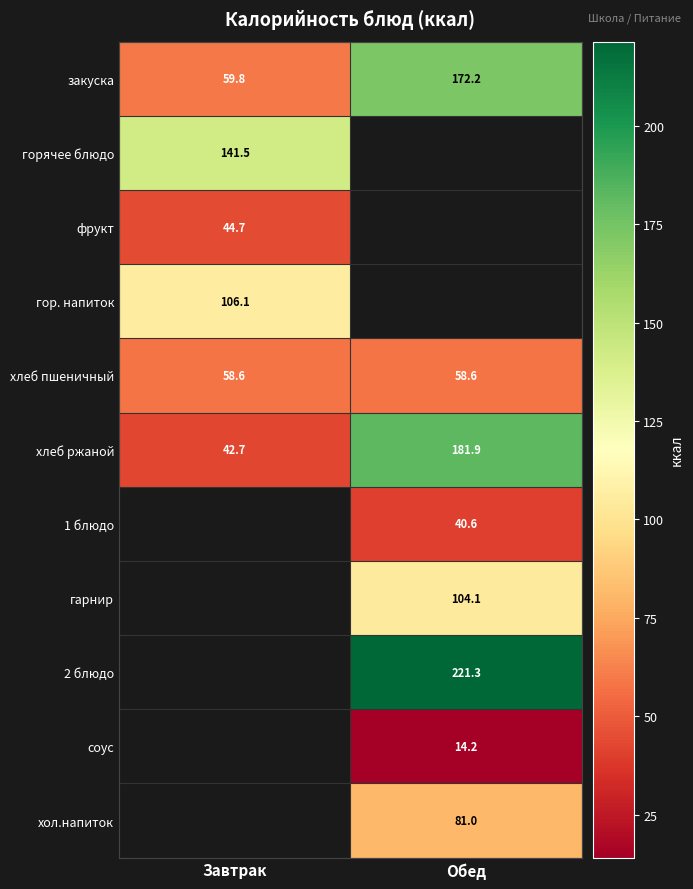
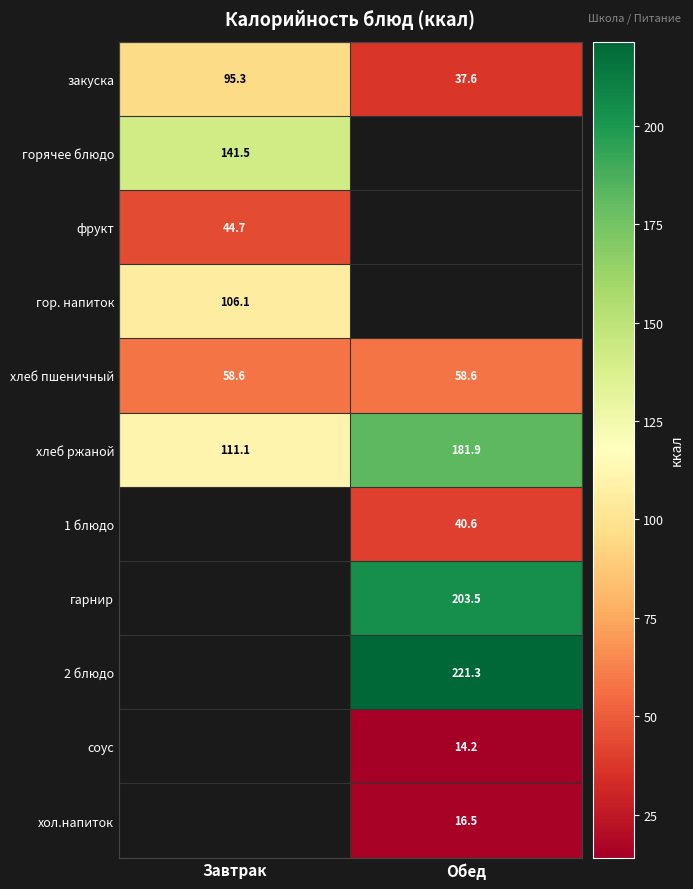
  {
    "закуска": {
-     "Завтрак": 59.8,
-     "Обед": 172.2
+     "Завтрак": 95.3,
+     "Обед": 37.6
    },
    "горячее блюдо": {
      "Завтрак": 141.5
    },
    "фрукт": {
      "Завтрак": 44.7
    },
    "гор. напиток": {
      "Завтрак": 106.1
    },
    "хлеб пшеничный": {
      "Завтрак": 58.6,
      "Обед": 58.6
    },
    "хлеб ржаной": {
-     "Завтрак": 42.7,
+     "Завтрак": 111.1,
      "Обед": 181.9
    },
    "1 блюдо": {
      "Обед": 40.6
    },
    "гарнир": {
-     "Обед": 104.1
+     "Обед": 203.5
    },
    "2 блюдо": {
      "Обед": 221.3
    },
    "соус": {
      "Обед": 14.2
    },
    "хол.напиток": {
-     "Обед": 81.0
+     "Обед": 16.5
    }
  }
